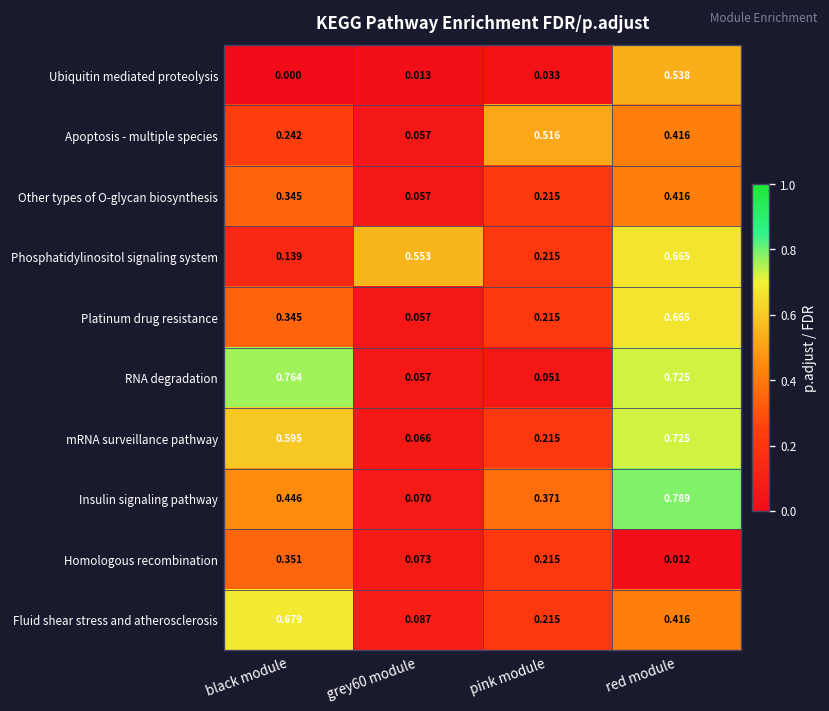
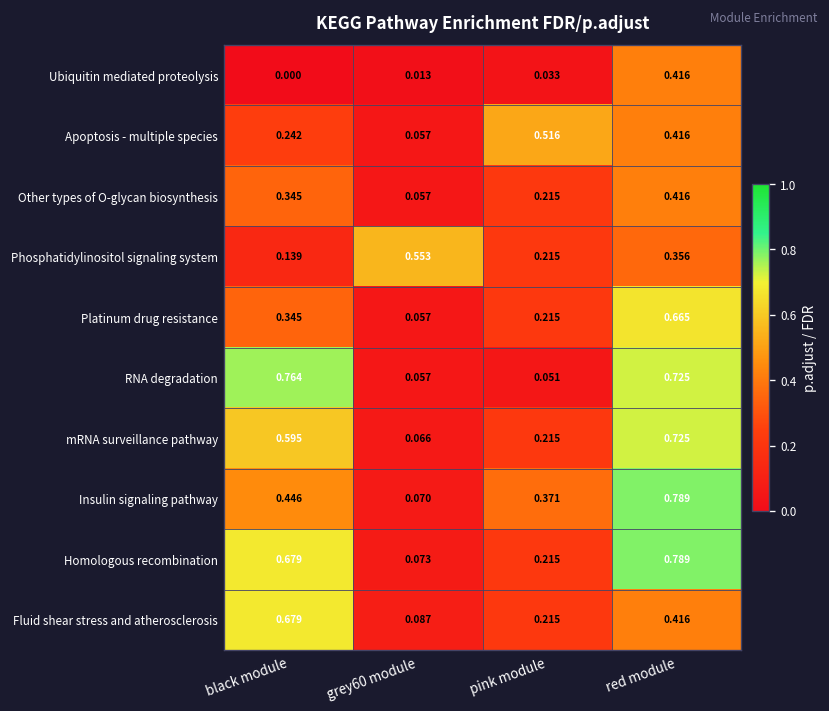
  {
    "Ubiquitin mediated proteolysis": {
      "black module": 0.000,
      "grey60 module": 0.013,
      "pink module": 0.033,
-     "red module": 0.538
+     "red module": 0.416
    },
    "Apoptosis - multiple species": {
      "black module": 0.242,
      "grey60 module": 0.057,
      "pink module": 0.516,
      "red module": 0.416
    },
    "Other types of O-glycan biosynthesis": {
      "black module": 0.345,
      "grey60 module": 0.057,
      "pink module": 0.215,
      "red module": 0.416
    },
    "Phosphatidylinositol signaling system": {
      "black module": 0.139,
      "grey60 module": 0.553,
      "pink module": 0.215,
-     "red module": 0.665
+     "red module": 0.356
    },
    "Platinum drug resistance": {
      "black module": 0.345,
      "grey60 module": 0.057,
      "pink module": 0.215,
      "red module": 0.665
    },
    "RNA degradation": {
      "black module": 0.764,
      "grey60 module": 0.057,
      "pink module": 0.051,
      "red module": 0.725
    },
    "mRNA surveillance pathway": {
      "black module": 0.595,
      "grey60 module": 0.066,
      "pink module": 0.215,
      "red module": 0.725
    },
    "Insulin signaling pathway": {
      "black module": 0.446,
      "grey60 module": 0.070,
      "pink module": 0.371,
      "red module": 0.789
    },
    "Homologous recombination": {
-     "black module": 0.351,
+     "black module": 0.679,
      "grey60 module": 0.073,
      "pink module": 0.215,
-     "red module": 0.012
+     "red module": 0.789
    },
    "Fluid shear stress and atherosclerosis": {
      "black module": 0.679,
      "grey60 module": 0.087,
      "pink module": 0.215,
      "red module": 0.416
    }
  }
